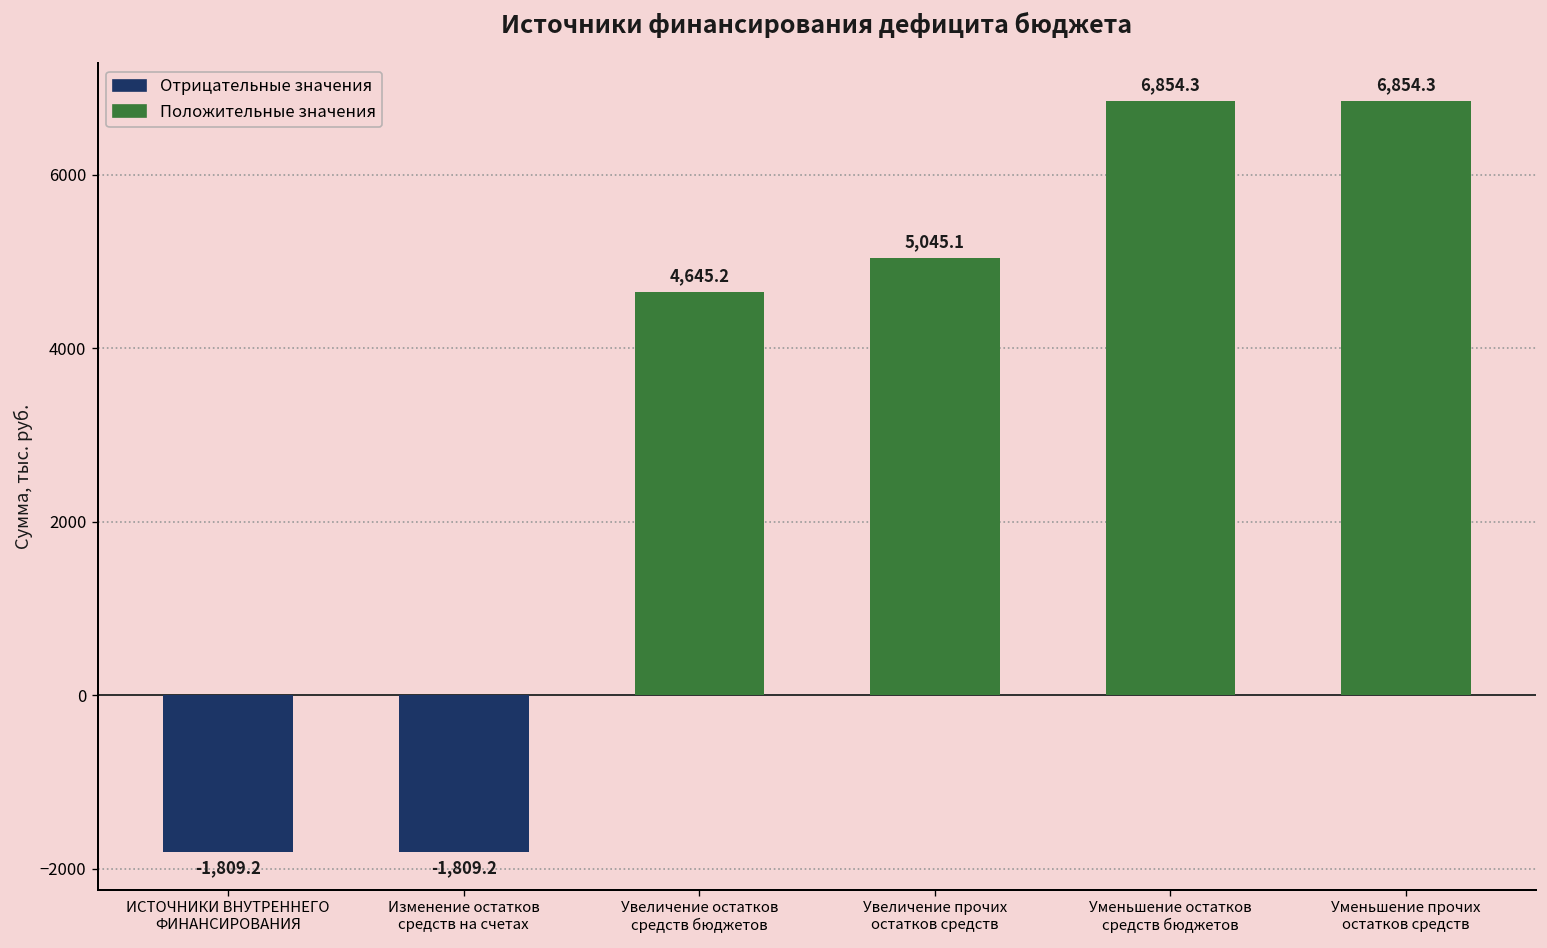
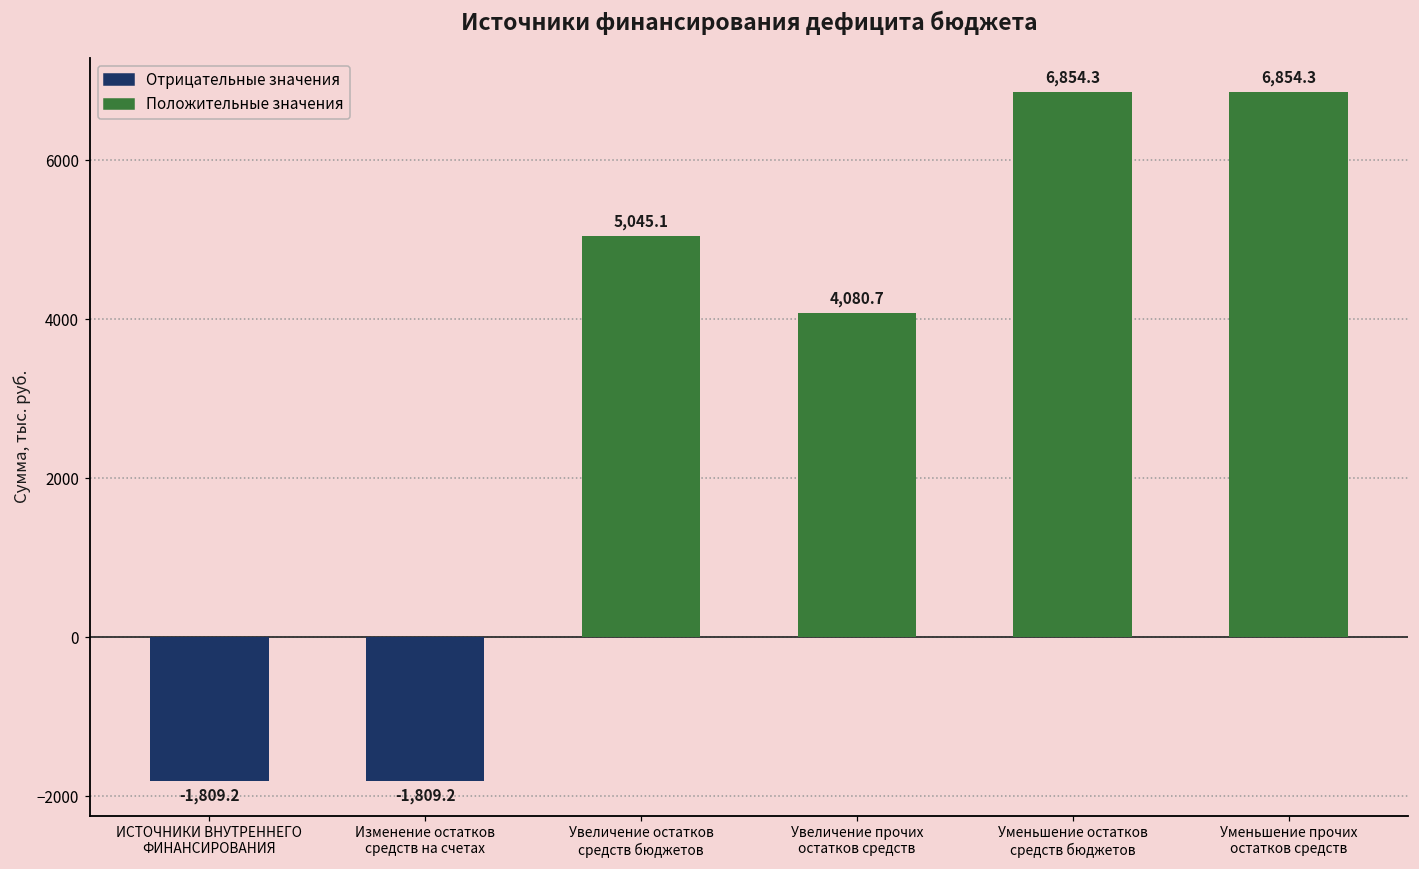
  {
    "ИСТОЧНИКИ ВНУТРЕННЕГО ФИНАНСИРОВАНИЯ": "-1,809.2",
    "Изменение остатков средств на счетах": "-1,809.2",
-   "Увеличение остатков средств бюджетов": "4,645.2",
-   "Увеличение прочих остатков средств": "5,045.1",
+   "Увеличение остатков средств бюджетов": "5,045.1",
+   "Увеличение прочих остатков средств": "4,080.7",
    "Уменьшение остатков средств бюджетов": "6,854.3",
    "Уменьшение прочих остатков средств": "6,854.3"
  }
